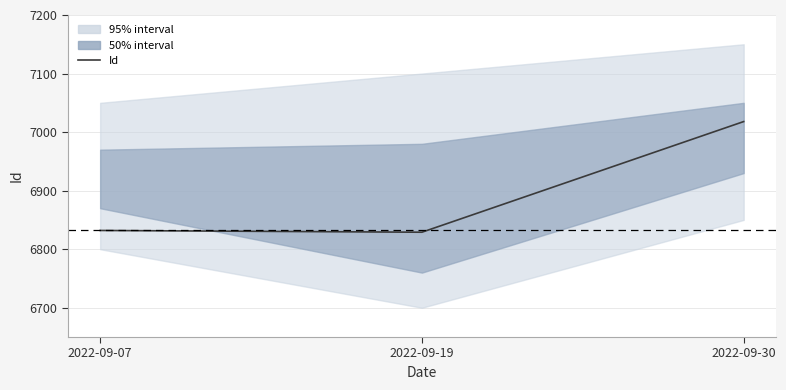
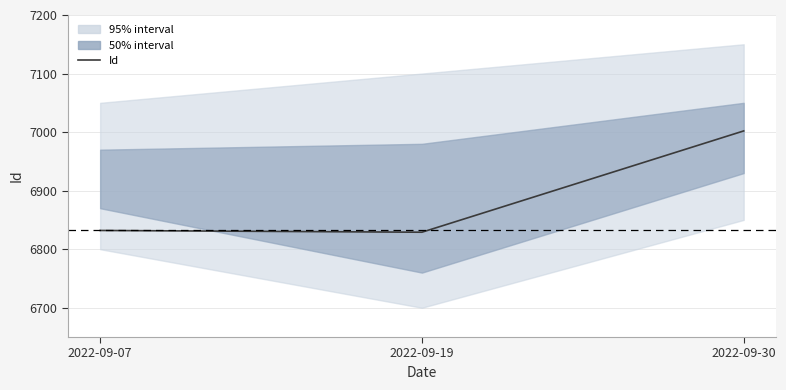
  {
    "Id": {
      "2022-09-07": 6830,
      "2022-09-19": 6830,
-     "2022-09-30": 7020
+     "2022-09-30": 7000
    }
  }
